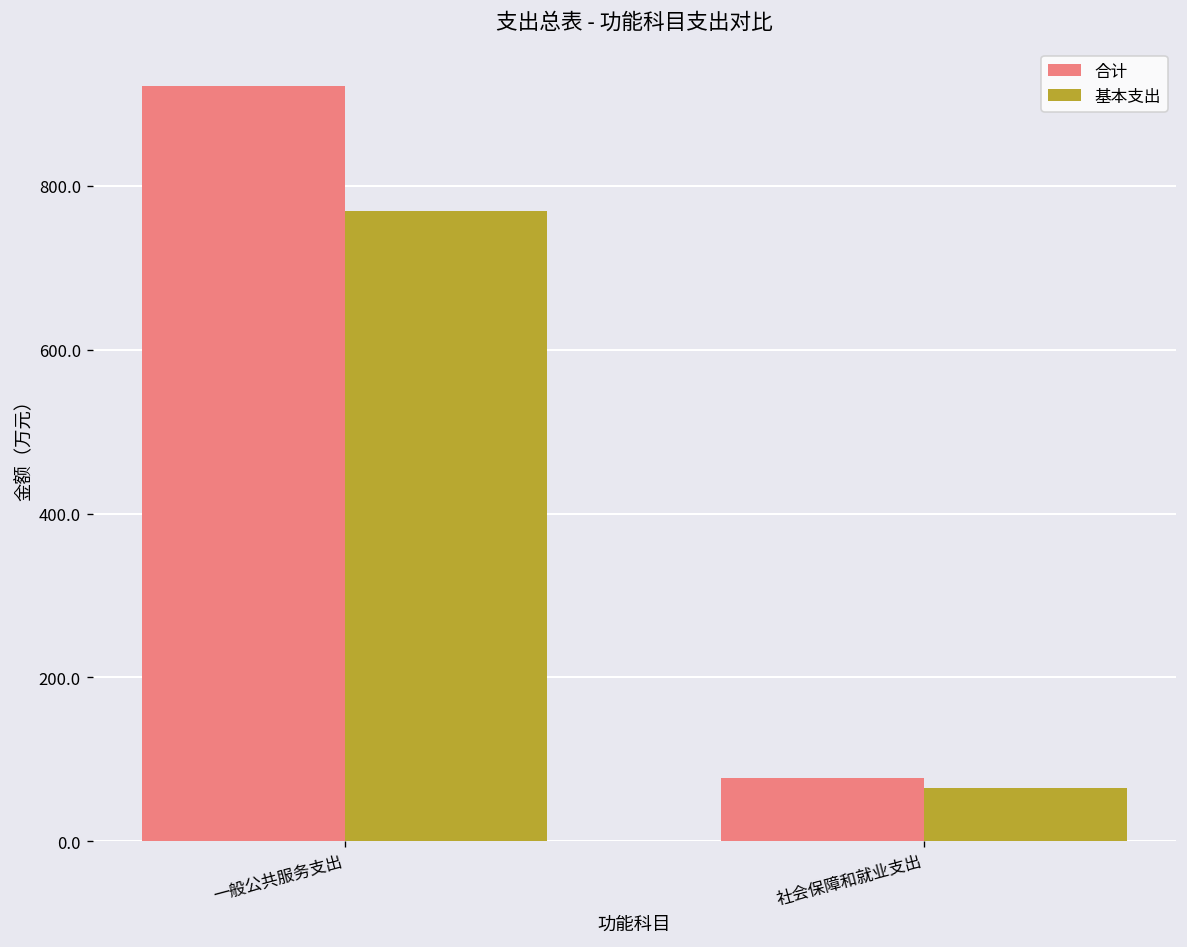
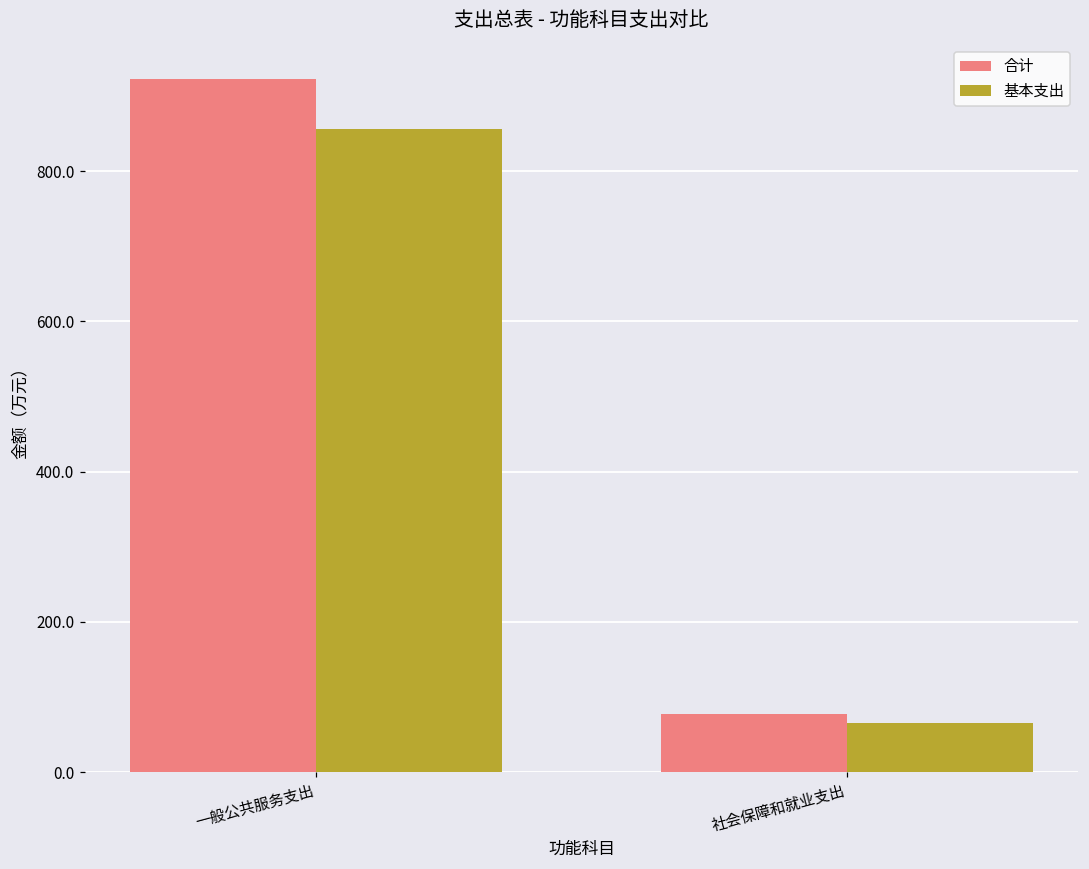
  {
    "合计": {
      "一般公共服务支出": 920,
      "社会保障和就业支出": 80
    },
    "基本支出": {
-     "一般公共服务支出": 770,
+     "一般公共服务支出": 860,
      "社会保障和就业支出": 60
    }
  }
